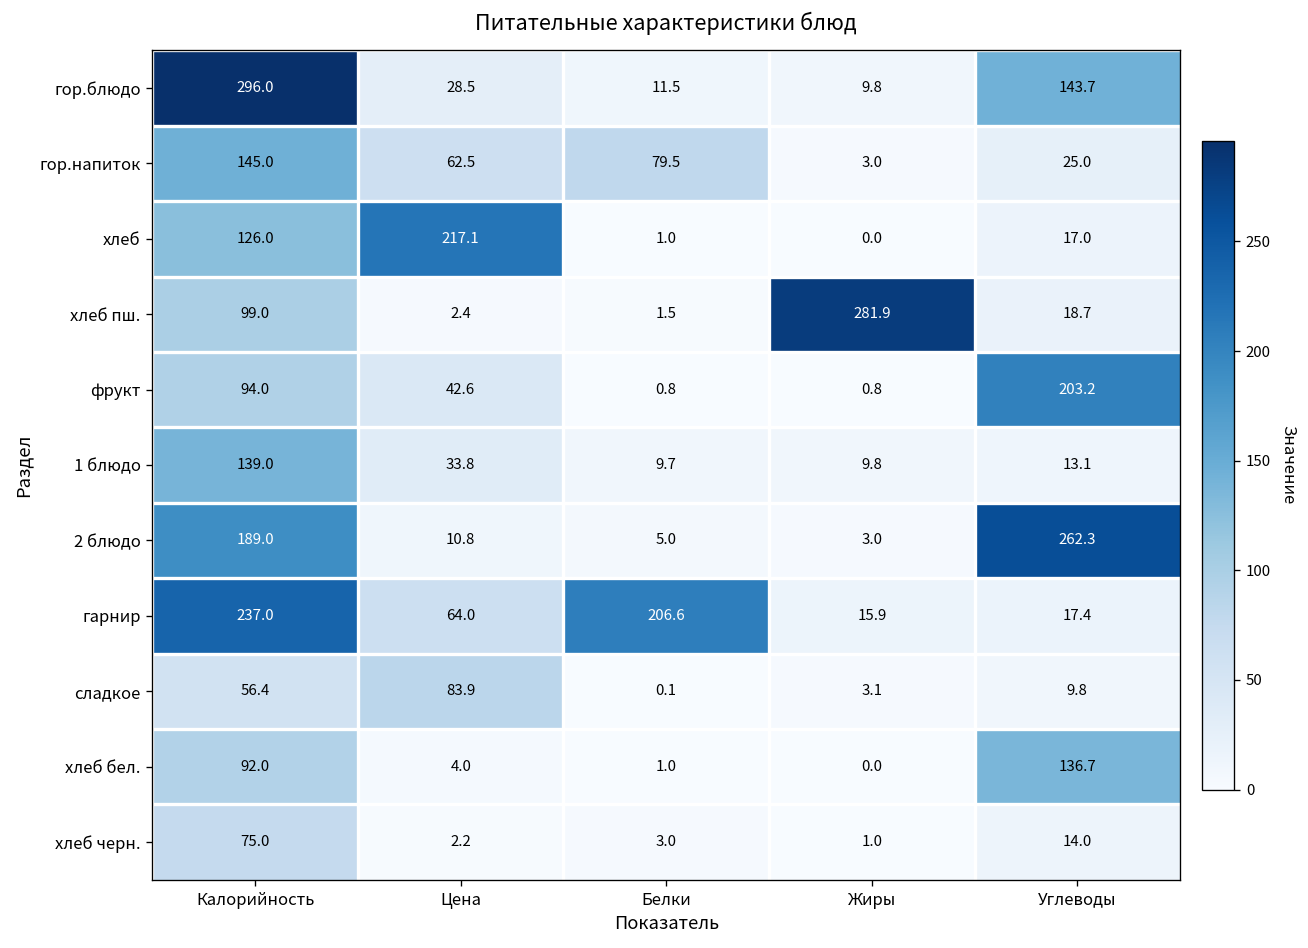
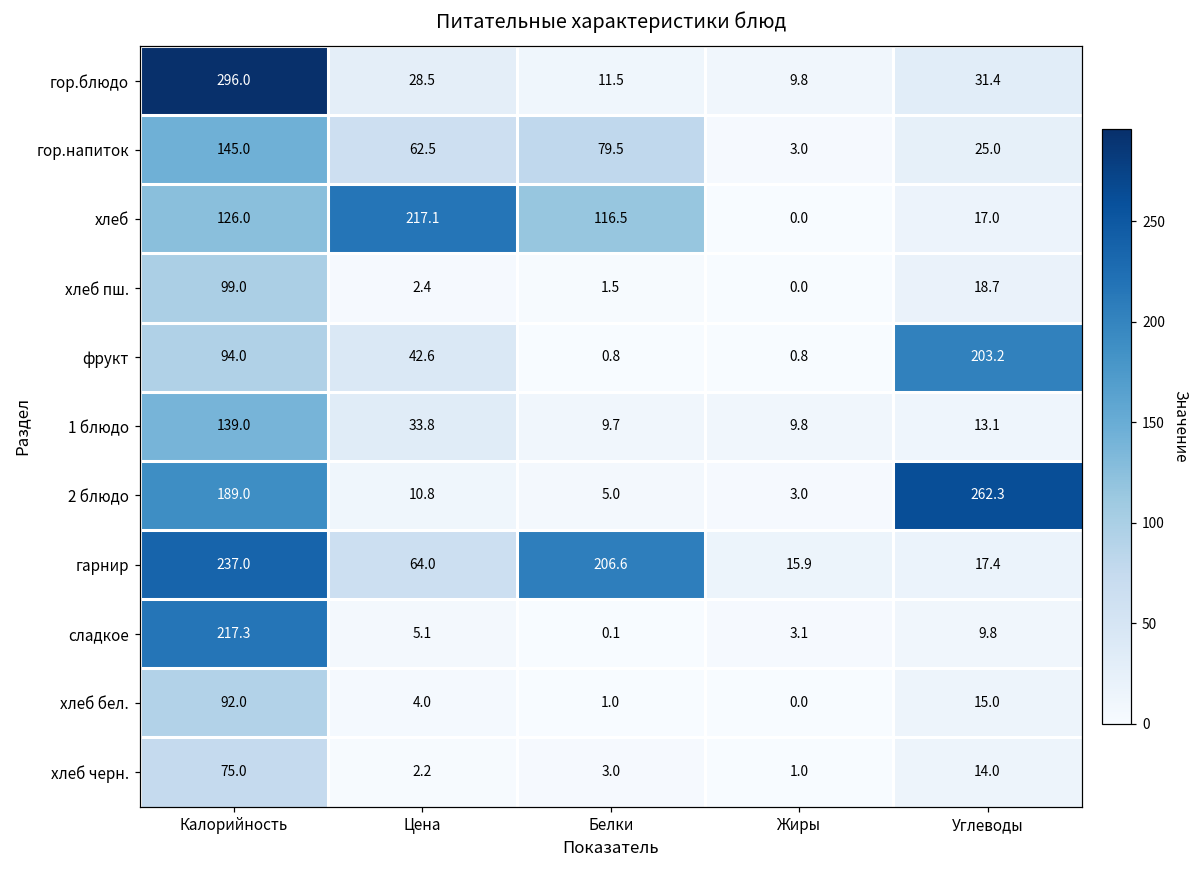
  {
    "гор.блюдо": {
      "Калорийность": 296.0,
      "Цена": 28.5,
      "Белки": 11.5,
      "Жиры": 9.8,
-     "Углеводы": 143.7
+     "Углеводы": 31.4
    },
    "гор.напиток": {
      "Калорийность": 145.0,
      "Цена": 62.5,
      "Белки": 79.5,
      "Жиры": 3.0,
      "Углеводы": 25.0
    },
    "хлеб": {
      "Калорийность": 126.0,
      "Цена": 217.1,
-     "Белки": 1.0,
+     "Белки": 116.5,
      "Жиры": 0.0,
      "Углеводы": 17.0
    },
    "хлеб пш.": {
      "Калорийность": 99.0,
      "Цена": 2.4,
      "Белки": 1.5,
-     "Жиры": 281.9,
+     "Жиры": 0.0,
      "Углеводы": 18.7
    },
    "фрукт": {
      "Калорийность": 94.0,
      "Цена": 42.6,
      "Белки": 0.8,
      "Жиры": 0.8,
      "Углеводы": 203.2
    },
    "1 блюдо": {
      "Калорийность": 139.0,
      "Цена": 33.8,
      "Белки": 9.7,
      "Жиры": 9.8,
      "Углеводы": 13.1
    },
    "2 блюдо": {
      "Калорийность": 189.0,
      "Цена": 10.8,
      "Белки": 5.0,
      "Жиры": 3.0,
      "Углеводы": 262.3
    },
    "гарнир": {
      "Калорийность": 237.0,
      "Цена": 64.0,
      "Белки": 206.6,
      "Жиры": 15.9,
      "Углеводы": 17.4
    },
    "сладкое": {
-     "Калорийность": 56.4,
-     "Цена": 83.9,
+     "Калорийность": 217.3,
+     "Цена": 5.1,
      "Белки": 0.1,
      "Жиры": 3.1,
      "Углеводы": 9.8
    },
    "хлеб бел.": {
      "Калорийность": 92.0,
      "Цена": 4.0,
      "Белки": 1.0,
      "Жиры": 0.0,
-     "Углеводы": 136.7
+     "Углеводы": 15.0
    },
    "хлеб черн.": {
      "Калорийность": 75.0,
      "Цена": 2.2,
      "Белки": 3.0,
      "Жиры": 1.0,
      "Углеводы": 14.0
    }
  }
